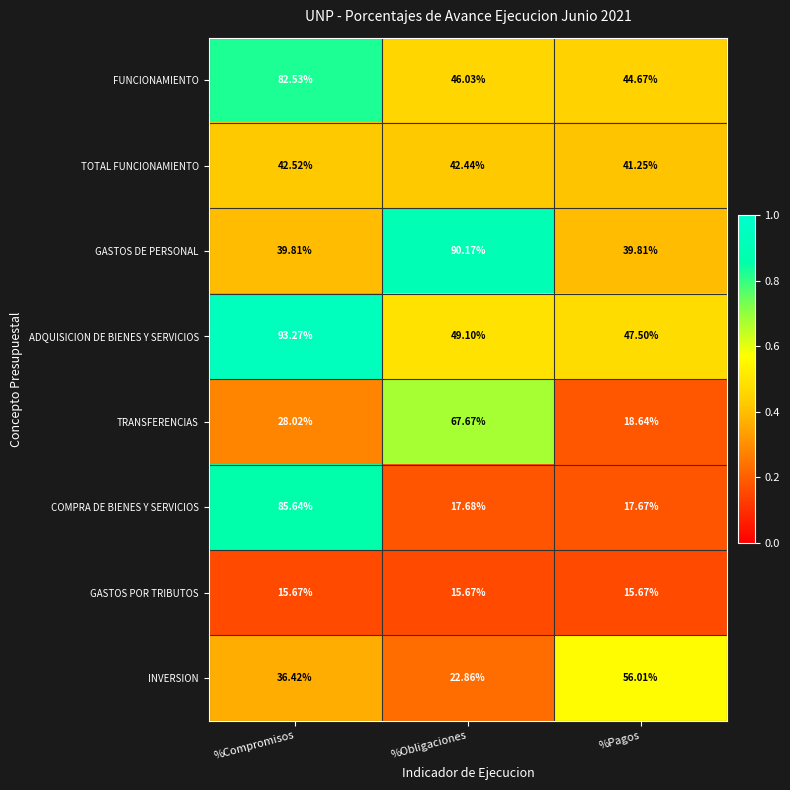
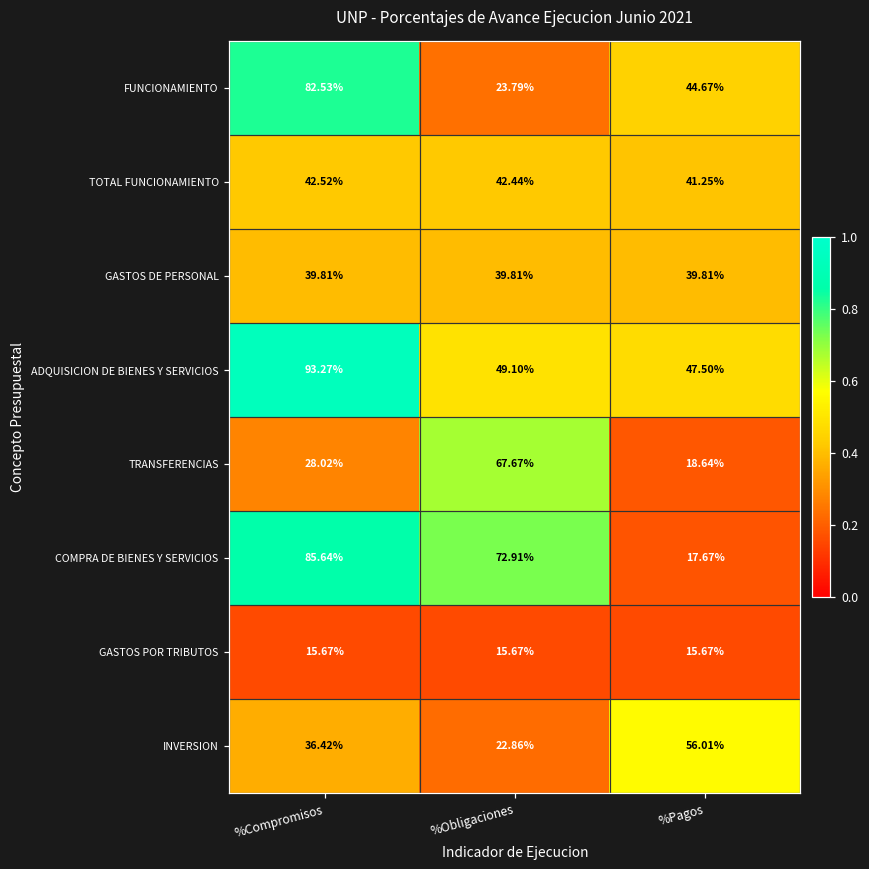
  {
    "FUNCIONAMIENTO": {
      "%Compromisos": "82.53%",
-     "%Obligaciones": "46.03%",
+     "%Obligaciones": "23.79%",
      "%Pagos": "44.67%"
    },
    "TOTAL FUNCIONAMIENTO": {
      "%Compromisos": "42.52%",
      "%Obligaciones": "42.44%",
      "%Pagos": "41.25%"
    },
    "GASTOS DE PERSONAL": {
      "%Compromisos": "39.81%",
-     "%Obligaciones": "90.17%",
+     "%Obligaciones": "39.81%",
      "%Pagos": "39.81%"
    },
    "ADQUISICION DE BIENES Y SERVICIOS": {
      "%Compromisos": "93.27%",
      "%Obligaciones": "49.10%",
      "%Pagos": "47.50%"
    },
    "TRANSFERENCIAS": {
      "%Compromisos": "28.02%",
      "%Obligaciones": "67.67%",
      "%Pagos": "18.64%"
    },
    "COMPRA DE BIENES Y SERVICIOS": {
      "%Compromisos": "85.64%",
-     "%Obligaciones": "17.68%",
+     "%Obligaciones": "72.91%",
      "%Pagos": "17.67%"
    },
    "GASTOS POR TRIBUTOS": {
      "%Compromisos": "15.67%",
      "%Obligaciones": "15.67%",
      "%Pagos": "15.67%"
    },
    "INVERSION": {
      "%Compromisos": "36.42%",
      "%Obligaciones": "22.86%",
      "%Pagos": "56.01%"
    }
  }
